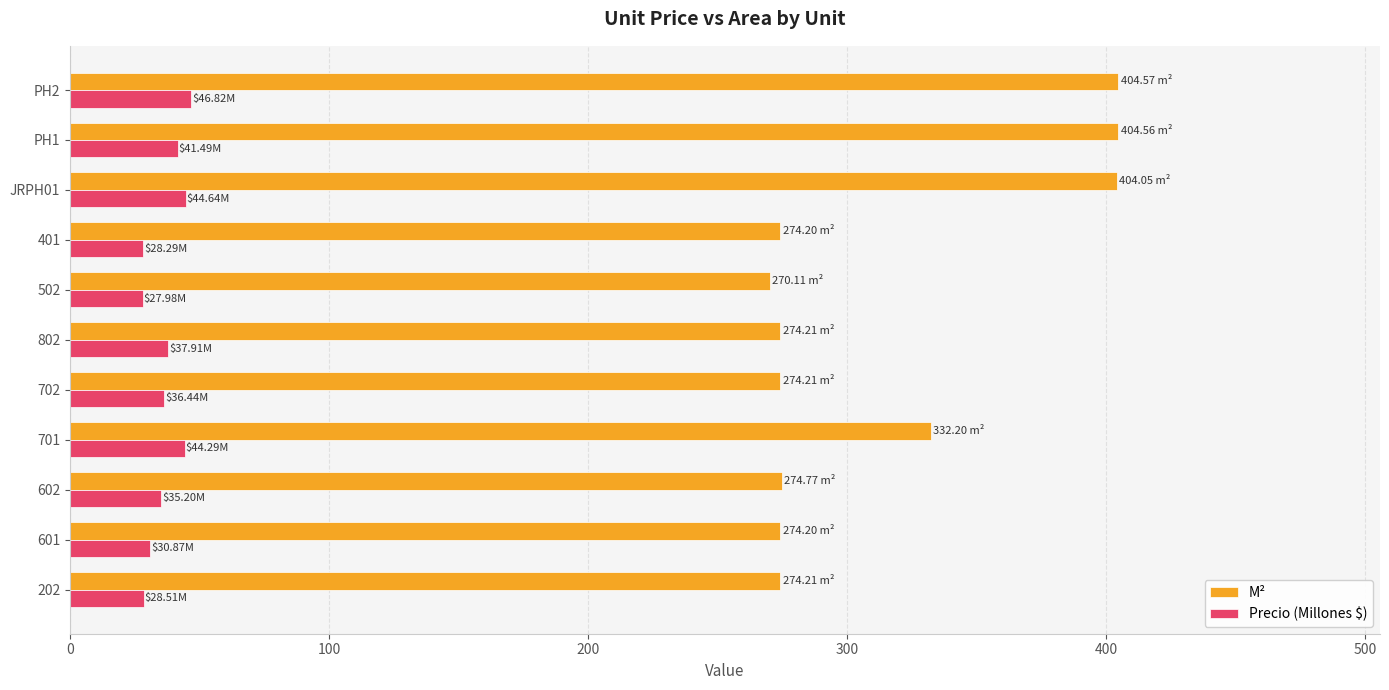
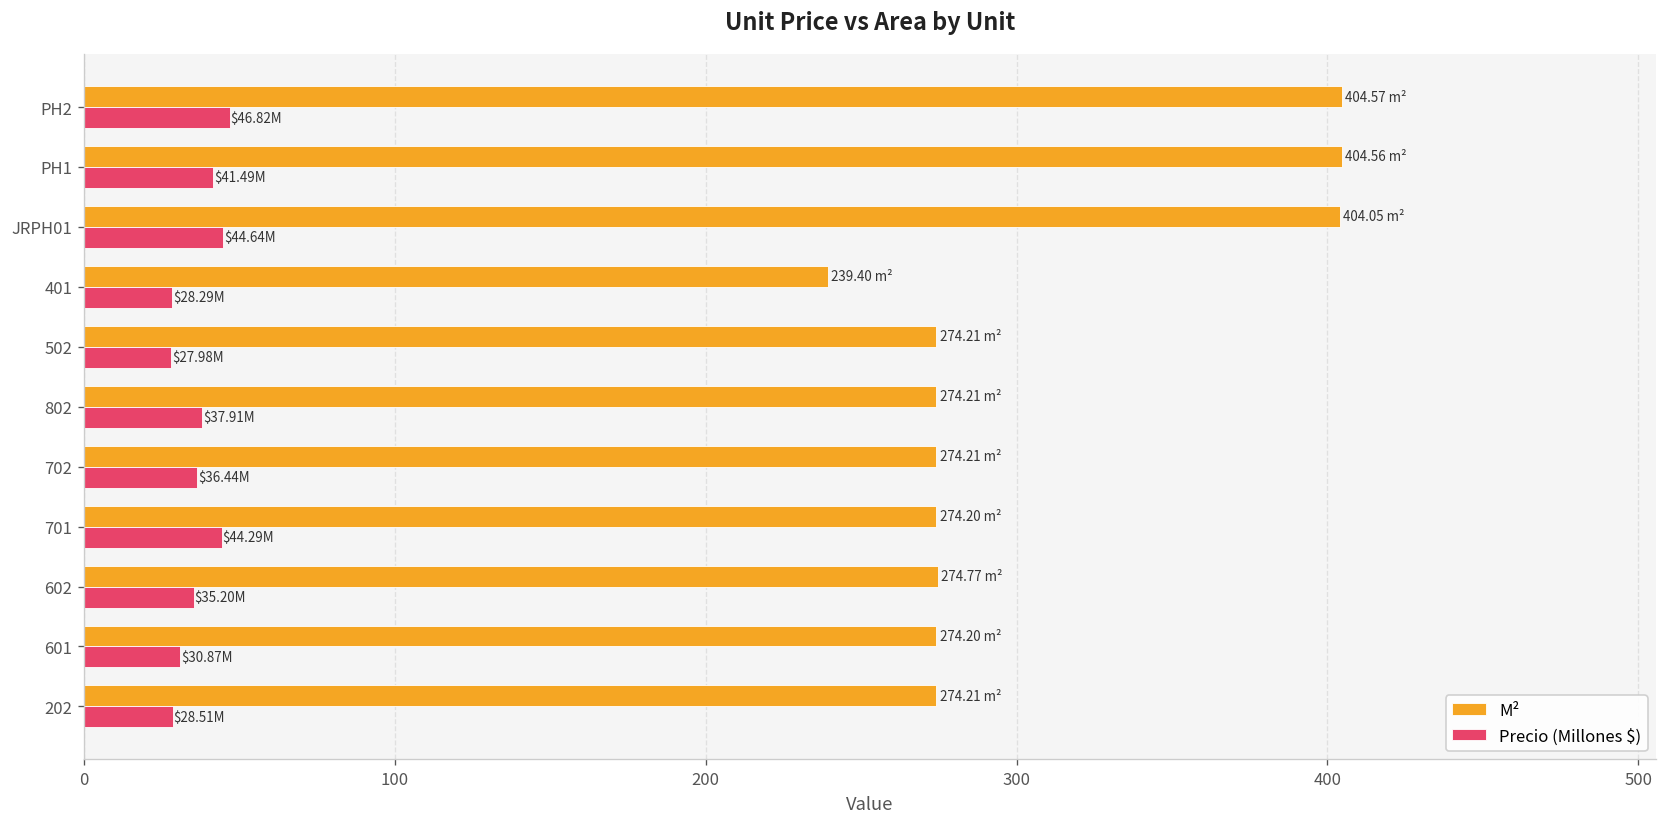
  {
    "M²": {
      "PH2": "404.57",
      "PH1": "404.56",
      "JRPH01": "404.05",
-     "401": "274.20",
-     "502": "270.11",
+     "401": "239.40",
+     "502": "274.21",
      "802": "274.21",
      "702": "274.21",
-     "701": "332.20",
+     "701": "274.20",
      "602": "274.77",
      "601": "274.20",
      "202": "274.21"
    },
    "Precio (Millones $)": {
      "PH2": "$46.82M",
      "PH1": "$41.49M",
      "JRPH01": "$44.64M",
      "401": "$28.29M",
      "502": "$27.98M",
      "802": "$37.91M",
      "702": "$36.44M",
      "701": "$44.29M",
      "602": "$35.20M",
      "601": "$30.87M",
      "202": "$28.51M"
    }
  }
